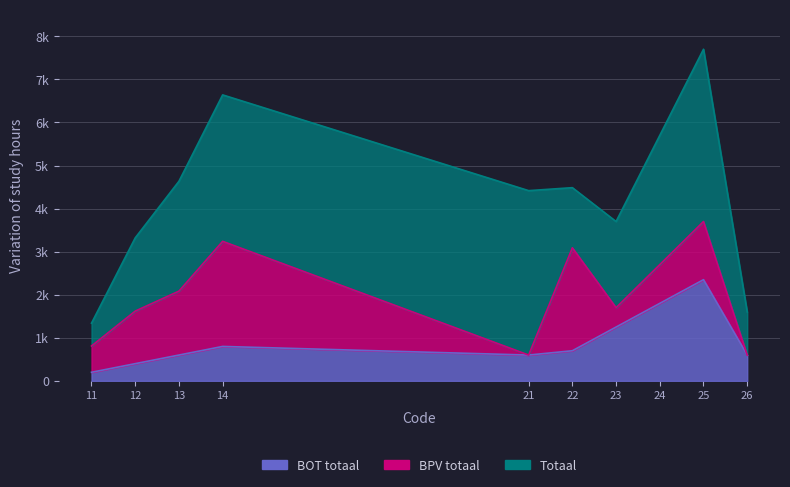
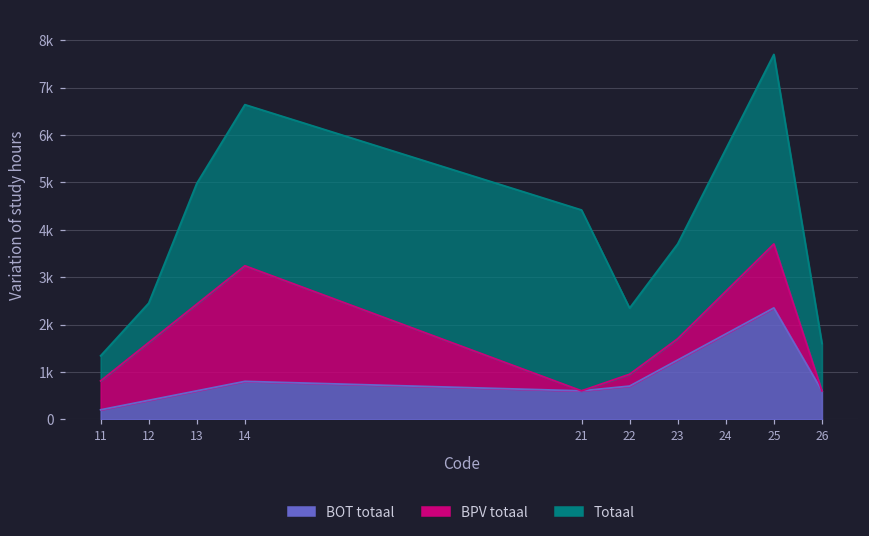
  {
    "BPV totaal": {
      "11": 600,
      "12": 1200,
-     "13": 1500,
+     "13": 1800,
      "14": 2400,
-     "22": 2400,
+     "22": 300,
      "23": 500,
      "24": 900,
      "25": 1400
    },
    "Totaal": {
      "11": 500,
-     "12": 1700,
+     "12": 800,
      "13": 2600,
      "14": 3400,
      "21": 3800,
      "22": 1400,
      "23": 2000,
      "24": 3000,
      "25": 4000,
      "26": 1000
    }
  }
